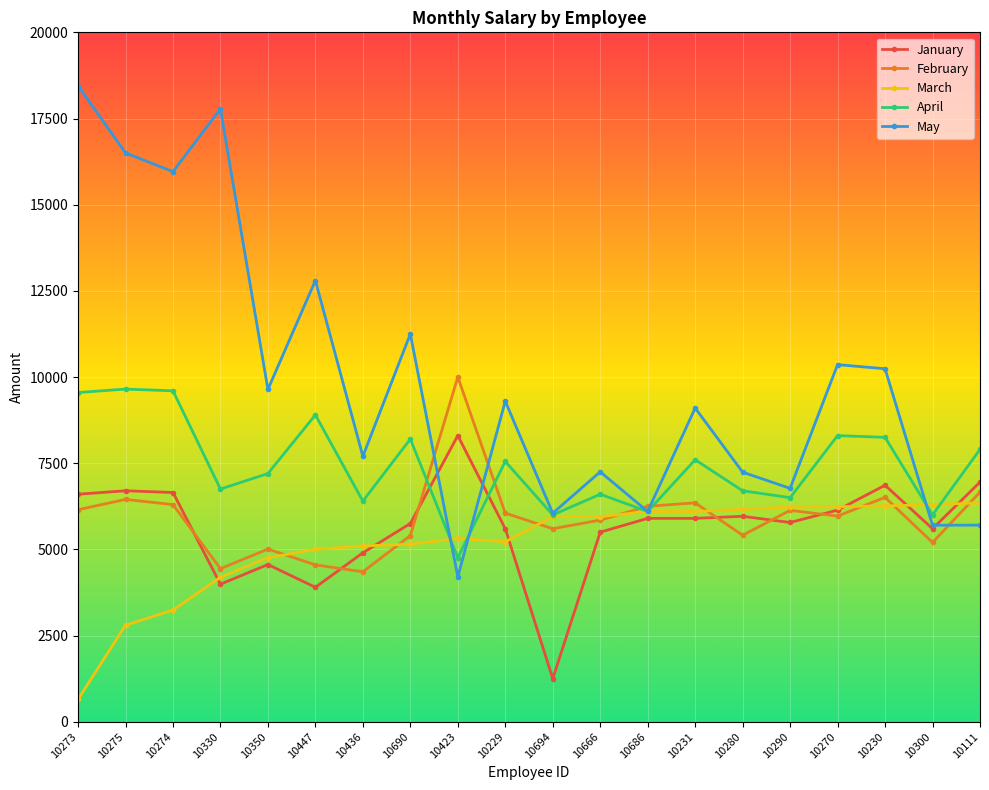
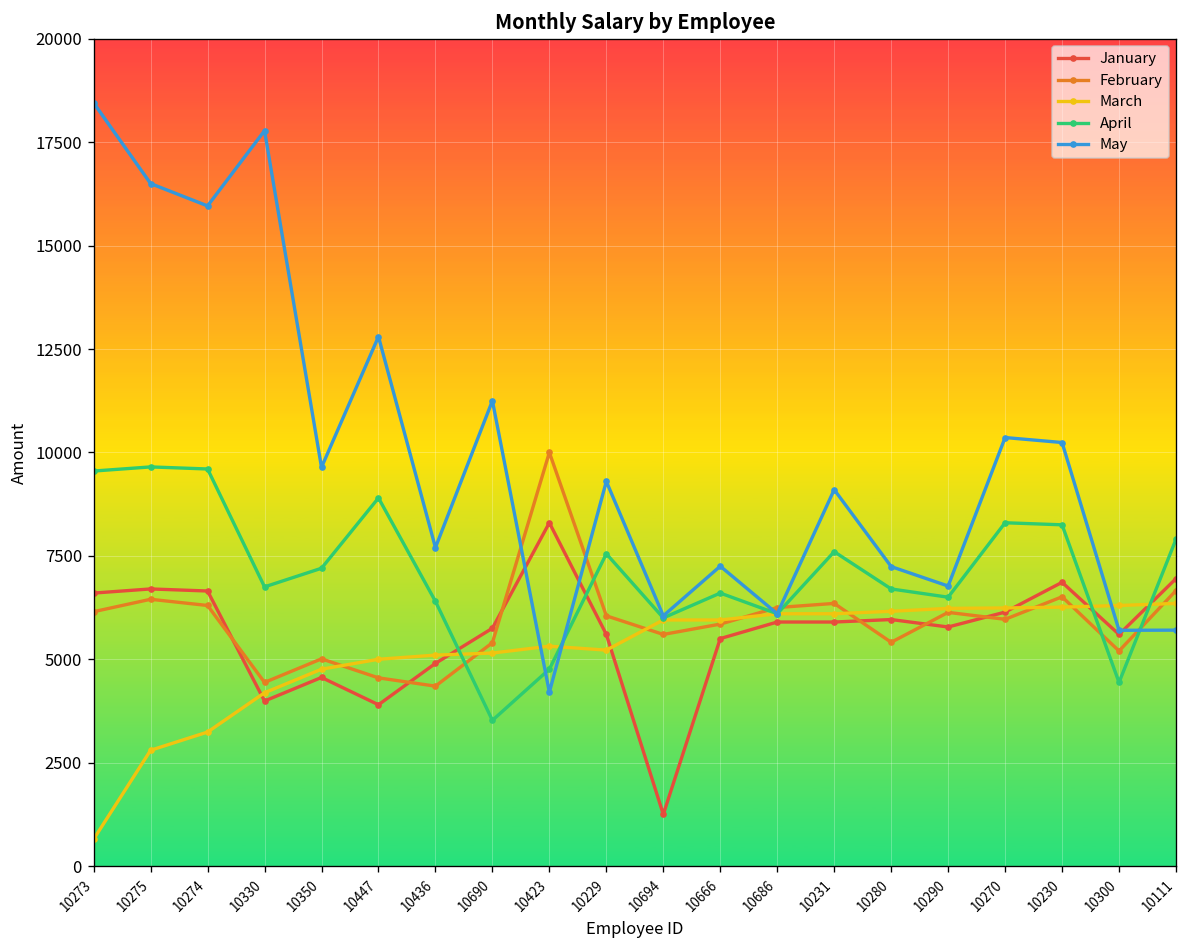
  {
    "March": {
      "10273": 700,
      "10275": 2800,
      "10274": 3200,
      "10330": 4200,
      "10350": 4800,
      "10447": 5000,
      "10436": 5100,
      "10690": 5200,
      "10423": 5300,
      "10229": 5200,
      "10666": 6000,
      "10231": 6100,
      "10280": 6200,
      "10290": 6200,
      "10270": 6200,
      "10230": 6300,
      "10300": 6300,
      "10111": 6400
    },
    "April": {
      "10273": 9600,
      "10275": 9700,
      "10274": 9600,
      "10330": 6800,
      "10350": 7200,
      "10447": 8900,
      "10436": 6400,
-     "10690": 8200,
+     "10690": 3500,
      "10423": 4800,
      "10229": 7600,
      "10666": 6600,
      "10231": 7600,
      "10280": 6700,
      "10290": 6500,
      "10270": 8300,
      "10230": 8300,
-     "10300": 6000,
+     "10300": 4400,
      "10111": 7900
    },
    "May": {
      "10273": 18500,
      "10275": 16500,
      "10274": 16000,
      "10330": 17800,
      "10350": 9600,
      "10447": 12800,
      "10436": 7700,
      "10690": 11300,
      "10423": 4200,
      "10229": 9300,
      "10666": 7300,
      "10231": 9100,
      "10280": 7200,
      "10290": 6800,
      "10270": 10400,
      "10230": 10200,
      "10300": 5700,
      "10111": 5700
    }
  }
